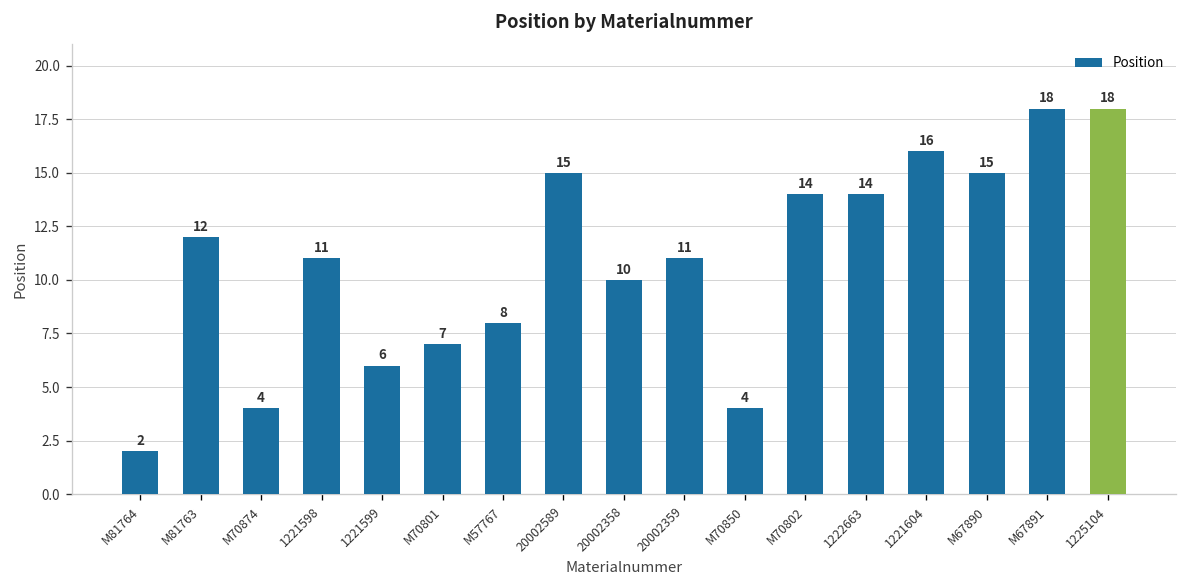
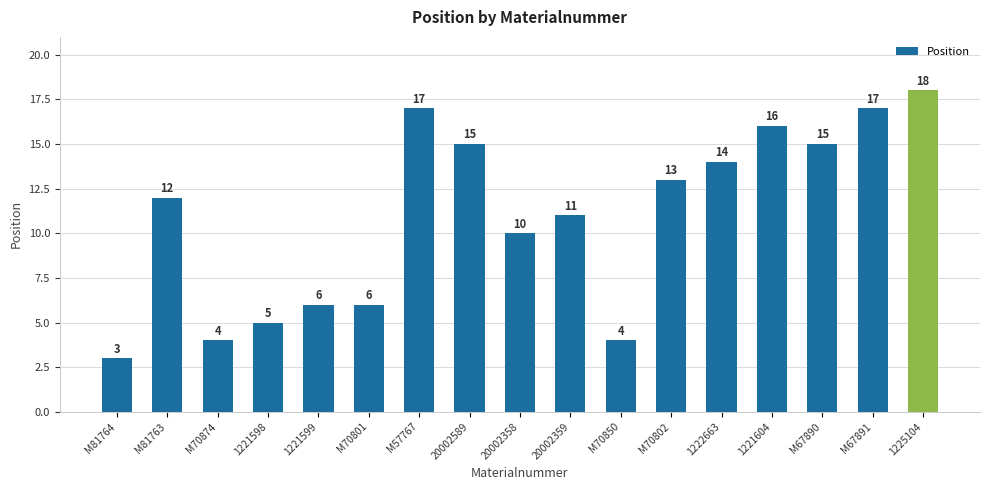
  {
-   "M81764": 2,
+   "M81764": 3,
    "M81763": 12,
    "M70874": 4,
-   "1221598": 11,
+   "1221598": 5,
    "1221599": 6,
-   "M70801": 7,
-   "M57767": 8,
+   "M70801": 6,
+   "M57767": 17,
    "20002589": 15,
    "20002358": 10,
    "20002359": 11,
    "M70850": 4,
-   "M70802": 14,
+   "M70802": 13,
    "1222663": 14,
    "1221604": 16,
    "M67890": 15,
-   "M67891": 18,
+   "M67891": 17,
    "1225104": 18
  }
